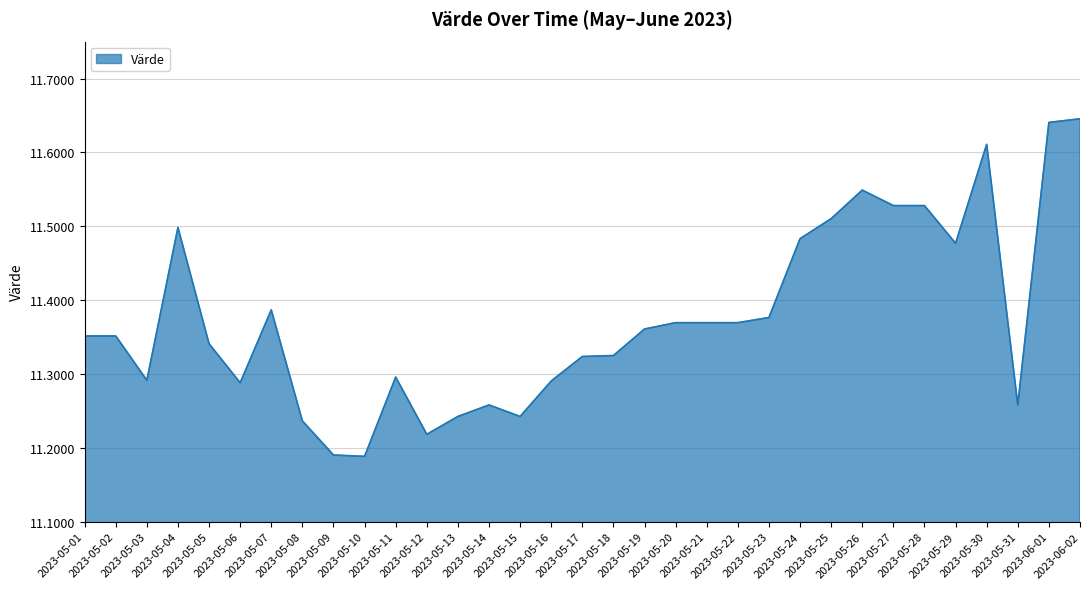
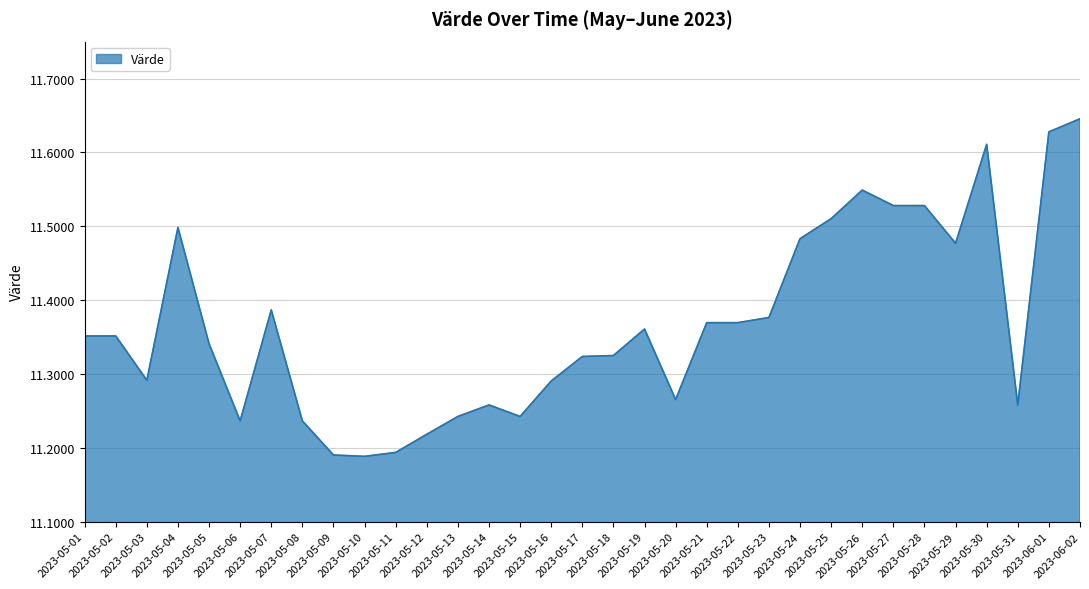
  {
    "2023-05-01": 11.35,
    "2023-05-02": 11.35,
    "2023-05-03": 11.29,
    "2023-05-04": 11.50,
    "2023-05-05": 11.34,
-   "2023-05-06": 11.29,
+   "2023-05-06": 11.24,
    "2023-05-07": 11.39,
    "2023-05-08": 11.24,
    "2023-05-09": 11.19,
    "2023-05-10": 11.19,
-   "2023-05-11": 11.30,
+   "2023-05-11": 11.19,
    "2023-05-12": 11.22,
    "2023-05-13": 11.24,
    "2023-05-14": 11.26,
    "2023-05-15": 11.24,
    "2023-05-16": 11.29,
    "2023-05-17": 11.32,
    "2023-05-18": 11.33,
    "2023-05-19": 11.36,
-   "2023-05-20": 11.37,
+   "2023-05-20": 11.27,
    "2023-05-21": 11.37,
    "2023-05-22": 11.37,
    "2023-05-23": 11.38,
    "2023-05-24": 11.48,
    "2023-05-25": 11.51,
    "2023-05-26": 11.55,
    "2023-05-27": 11.53,
    "2023-05-28": 11.53,
    "2023-05-29": 11.48,
    "2023-05-30": 11.61,
    "2023-05-31": 11.26,
-   "2023-06-01": 11.64,
+   "2023-06-01": 11.63,
    "2023-06-02": 11.65
  }
